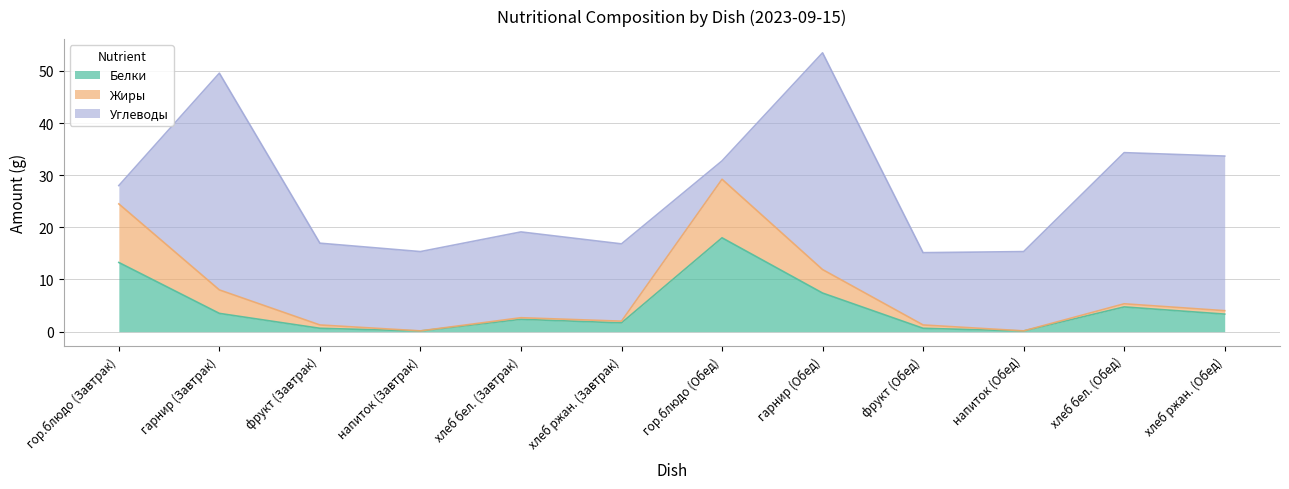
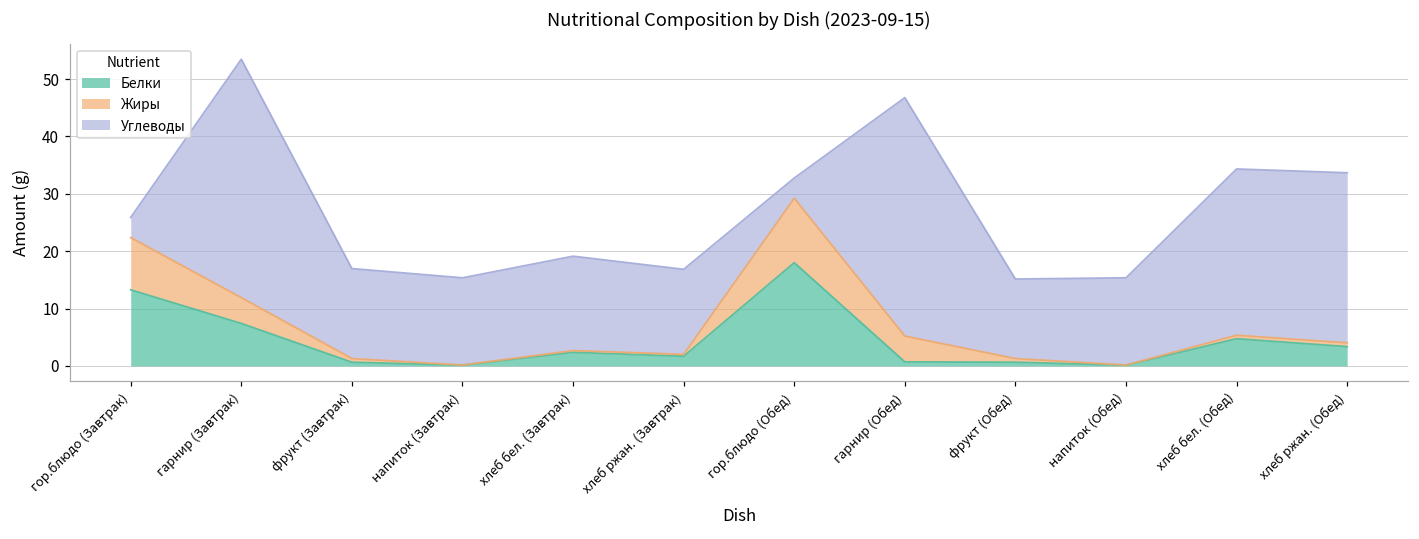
  {
    "Белки": {
      "гор.блюдо (Завтрак)": 13,
-     "гарнир (Завтрак)": 4,
+     "гарнир (Завтрак)": 7,
      "фрукт (Завтрак)": 1,
      "гор.блюдо (Обед)": 18,
-     "гарнир (Обед)": 7,
+     "гарнир (Обед)": 1,
      "фрукт (Обед)": 1,
      "хлеб бел. (Обед)": 5,
      "хлеб ржан. (Обед)": 3
    },
    "Жиры": {
-     "гор.блюдо (Завтрак)": 11,
+     "гор.блюдо (Завтрак)": 9,
      "гарнир (Завтрак)": 5,
      "фрукт (Завтрак)": 1,
      "гор.блюдо (Обед)": 11,
      "гарнир (Обед)": 5,
      "фрукт (Обед)": 1,
      "хлеб бел. (Обед)": 1,
      "хлеб ржан. (Обед)": 1
    },
    "Углеводы": {
      "гор.блюдо (Завтрак)": 4,
      "гарнир (Завтрак)": 42,
      "фрукт (Завтрак)": 16,
      "напиток (Завтрак)": 15,
      "хлеб бел. (Завтрак)": 16,
      "хлеб ржан. (Завтрак)": 15,
      "гор.блюдо (Обед)": 4,
      "гарнир (Обед)": 42,
      "фрукт (Обед)": 14,
      "напиток (Обед)": 15,
      "хлеб бел. (Обед)": 29,
      "хлеб ржан. (Обед)": 30
    }
  }
